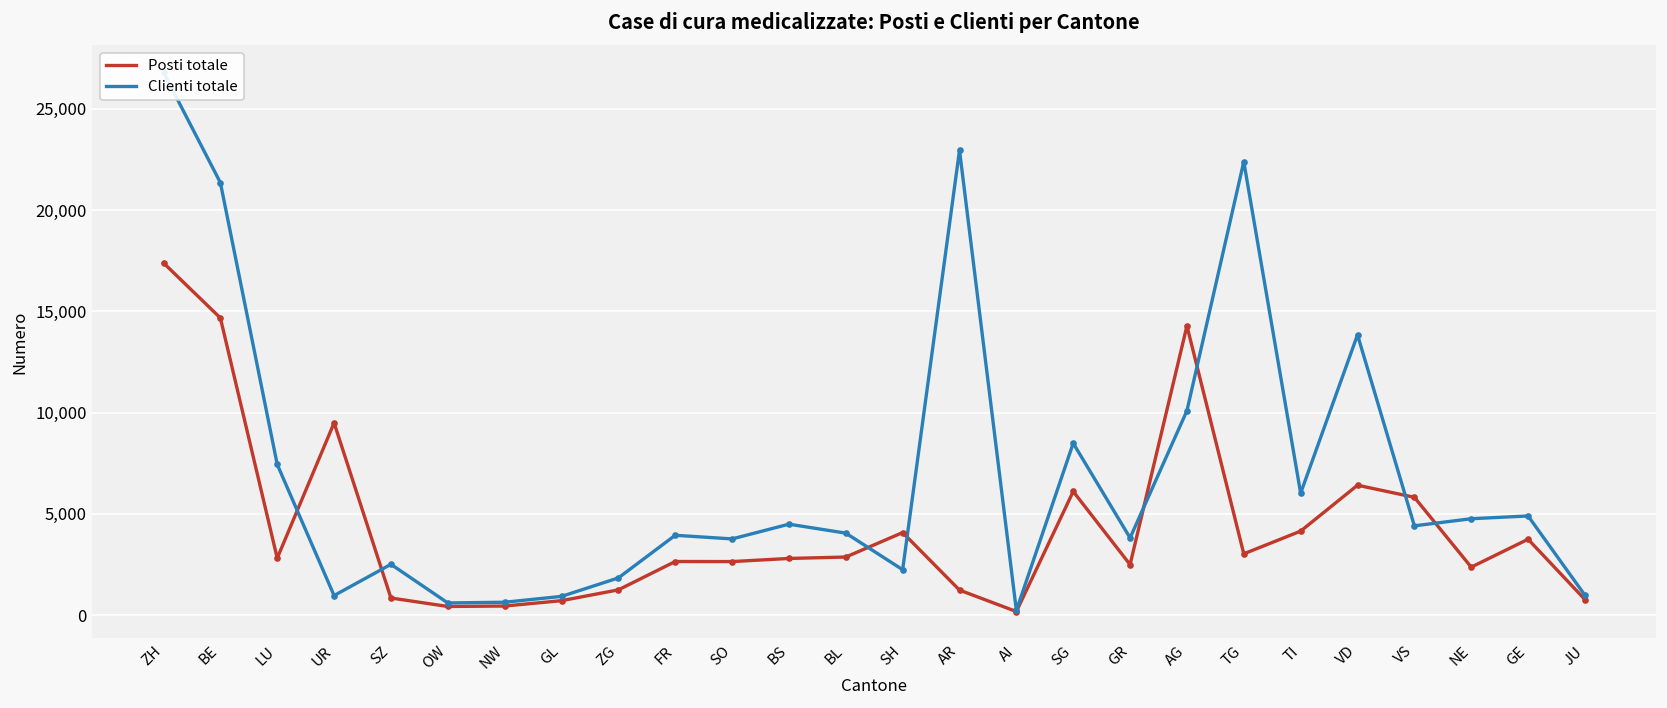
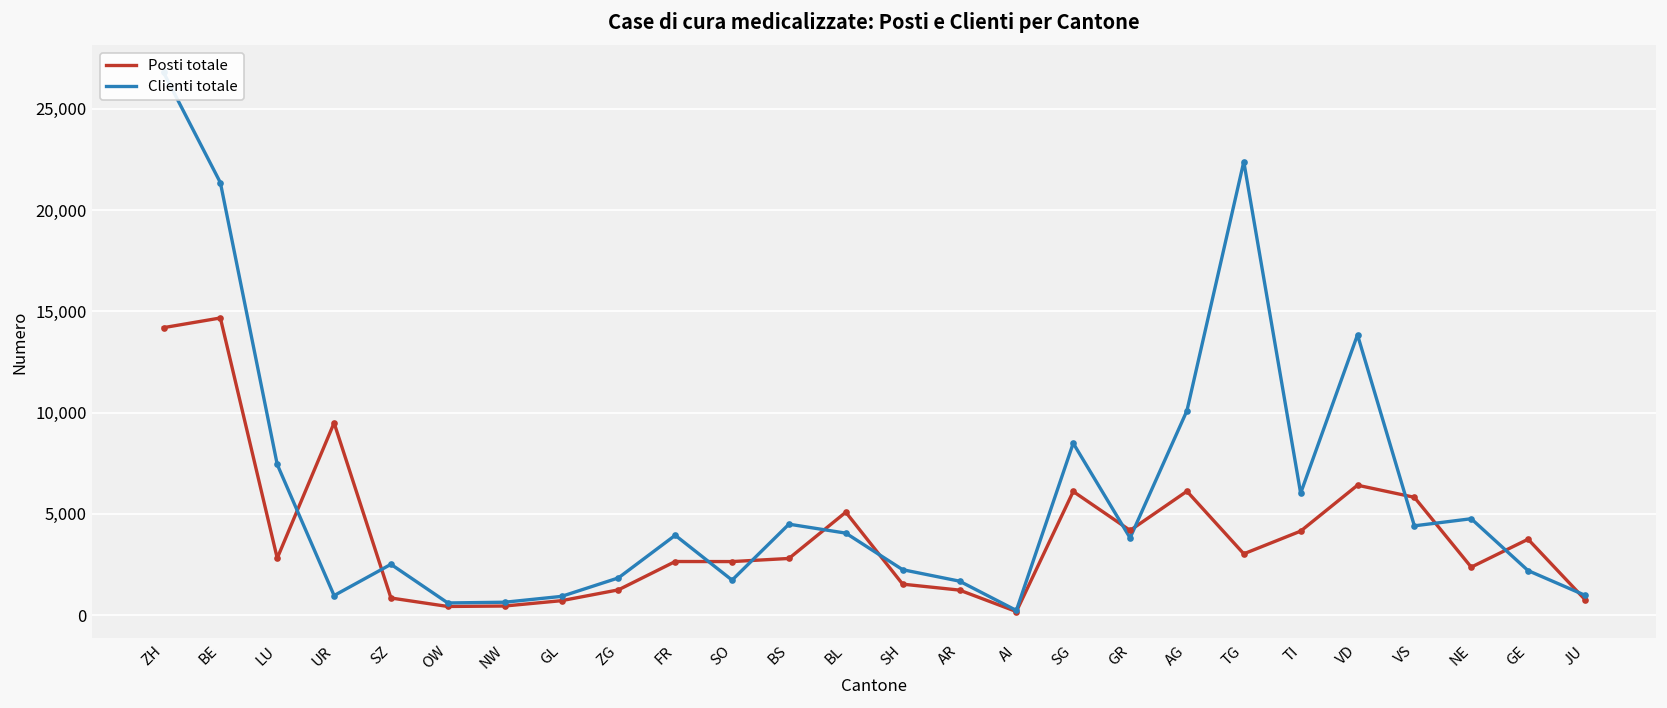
  {
    "Posti totale": {
-     "ZH": "17,400",
+     "ZH": "14,200",
      "BE": "14,700",
      "LU": "2,800",
      "UR": "9,500",
      "SZ": "800",
      "OW": "400",
      "NW": "400",
      "GL": "700",
      "ZG": "1,200",
      "FR": "2,600",
      "SO": "2,600",
      "BS": "2,800",
-     "BL": "2,900",
-     "SH": "4,100",
+     "BL": "5,100",
+     "SH": "1,500",
      "AR": "1,200",
      "SG": "6,100",
-     "GR": "2,500",
-     "AG": "14,300",
+     "GR": "4,200",
+     "AG": "6,100",
      "TG": "3,000",
      "TI": "4,100",
      "VD": "6,400",
      "VS": "5,800",
      "NE": "2,400",
      "GE": "3,700",
      "JU": "800"
    },
    "Clienti totale": {
      "BE": "21,400",
      "LU": "7,400",
      "UR": "1,000",
      "SZ": "2,500",
      "OW": "600",
      "NW": "600",
      "GL": "900",
      "ZG": "1,800",
      "FR": "3,900",
-     "SO": "3,800",
+     "SO": "1,700",
      "BS": "4,500",
      "BL": "4,000",
      "SH": "2,200",
-     "AR": "23,000",
+     "AR": "1,700",
      "SG": "8,500",
      "GR": "3,800",
      "AG": "10,100",
      "TG": "22,400",
      "TI": "6,000",
      "VD": "13,800",
      "VS": "4,400",
      "NE": "4,800",
-     "GE": "4,900",
+     "GE": "2,200",
      "JU": "1,000"
    }
  }
